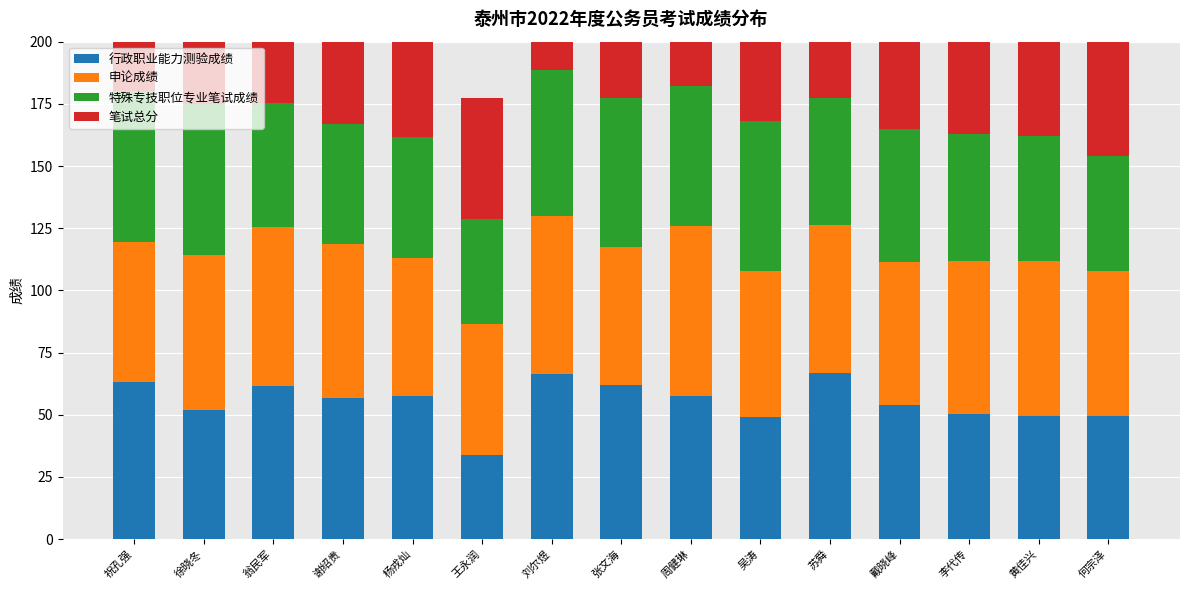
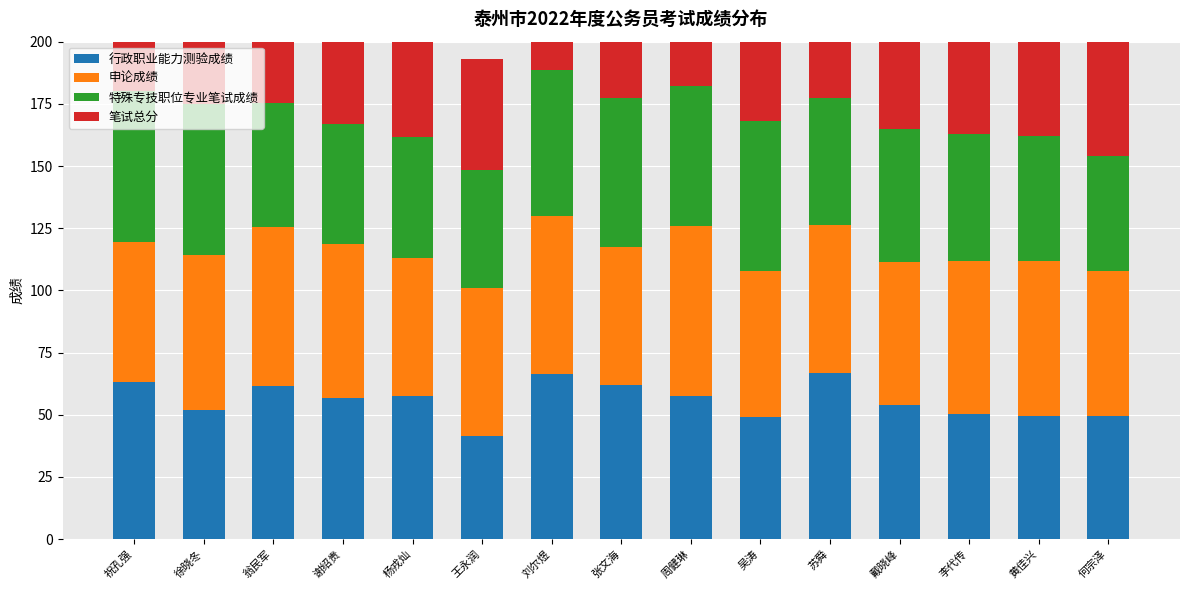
  {
    "行政职业能力测验成绩": {
      "祝孔强": 63,
      "徐晓冬": 52,
      "翁民军": 61,
      "谢绍贵": 57,
      "杨戎灿": 58,
-     "王永润": 34,
+     "王永润": 41,
      "刘尔煜": 66,
      "张文海": 62,
      "周健琳": 57,
      "吴涛": 49,
      "苏舜": 67,
      "戴晓峰": 54,
      "李代传": 50,
      "黄佳兴": 50,
      "何宗泽": 49
    },
    "申论成绩": {
      "祝孔强": 57,
      "徐晓冬": 63,
      "翁民军": 64,
      "谢绍贵": 62,
      "杨戎灿": 56,
-     "王永润": 53,
+     "王永润": 60,
      "刘尔煜": 64,
      "张文海": 56,
      "周健琳": 69,
      "吴涛": 59,
      "苏舜": 60,
      "戴晓峰": 58,
      "李代传": 62,
      "黄佳兴": 63,
      "何宗泽": 59
    },
    "特殊专技职位专业笔试成绩": {
      "翁民军": 50,
      "谢绍贵": 48,
      "杨戎灿": 49,
-     "王永润": 42,
+     "王永润": 48,
      "刘尔煜": 59,
      "张文海": 60,
      "周健琳": 56,
      "吴涛": 61,
      "苏舜": 51,
      "戴晓峰": 53,
      "李代传": 51,
      "黄佳兴": 50,
      "何宗泽": 46
    },
    "笔试总分": {
-     "王永润": 49
+     "王永润": 44
    }
  }
